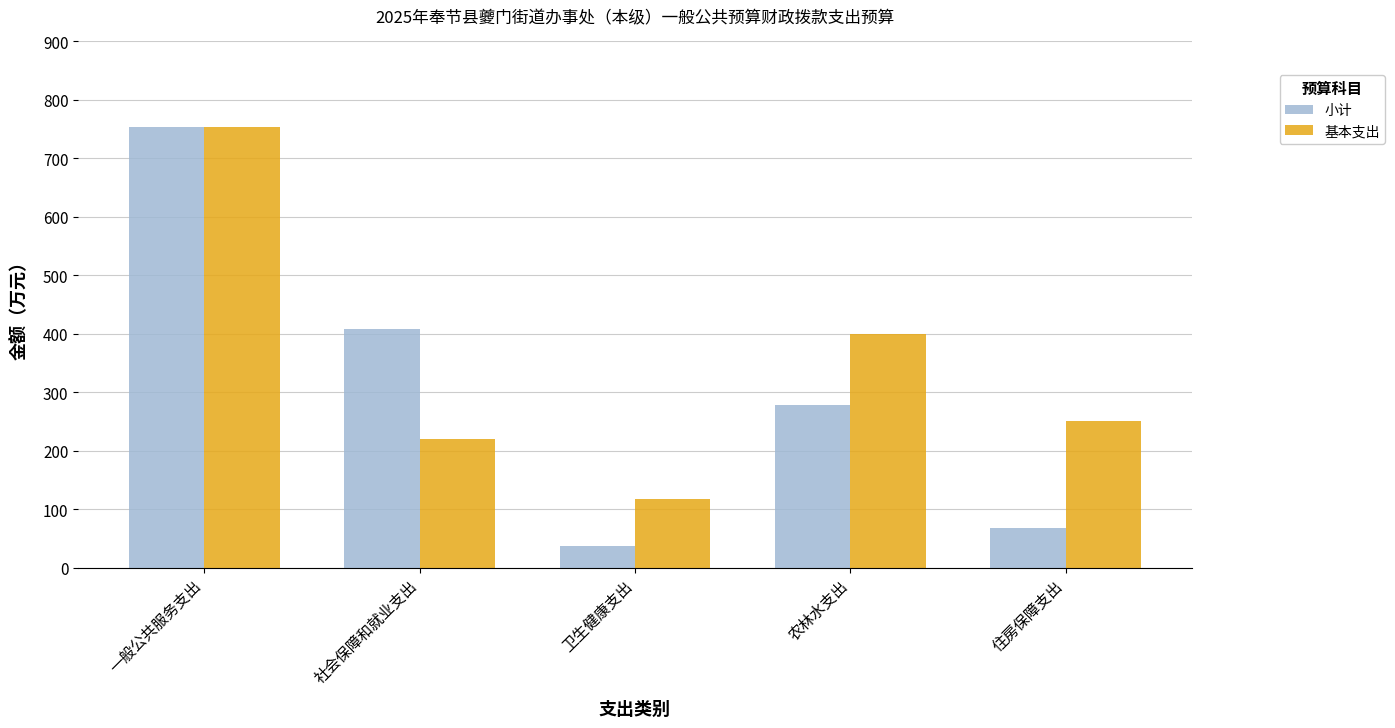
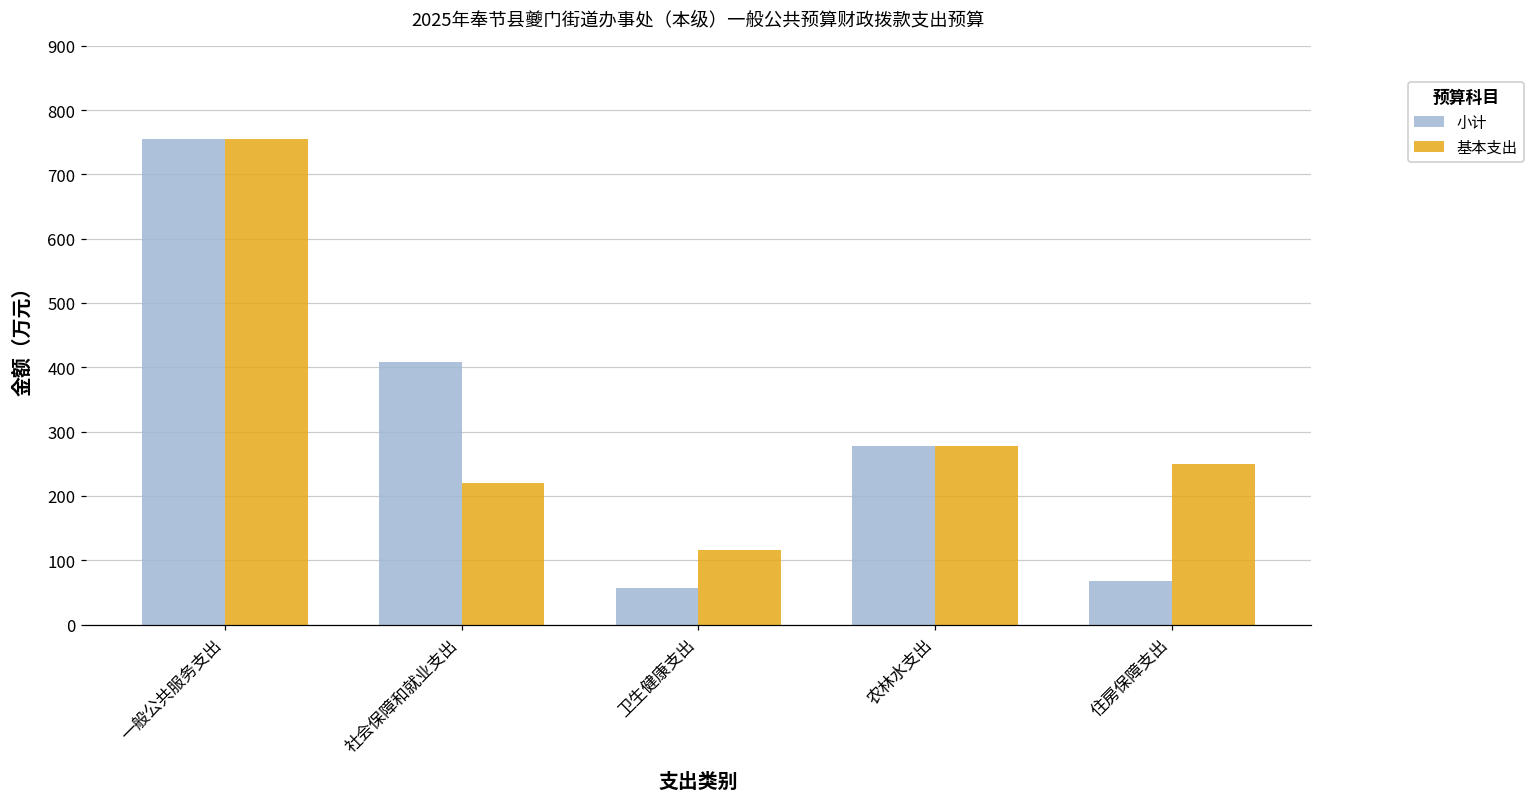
  {
    "小计": {
      "一般公共服务支出": 750,
      "社会保障和就业支出": 410,
-     "卫生健康支出": 40,
+     "卫生健康支出": 60,
      "农林水支出": 280,
      "住房保障支出": 70
    },
    "基本支出": {
      "一般公共服务支出": 750,
      "社会保障和就业支出": 220,
      "卫生健康支出": 120,
-     "农林水支出": 400,
+     "农林水支出": 280,
      "住房保障支出": 250
    }
  }
